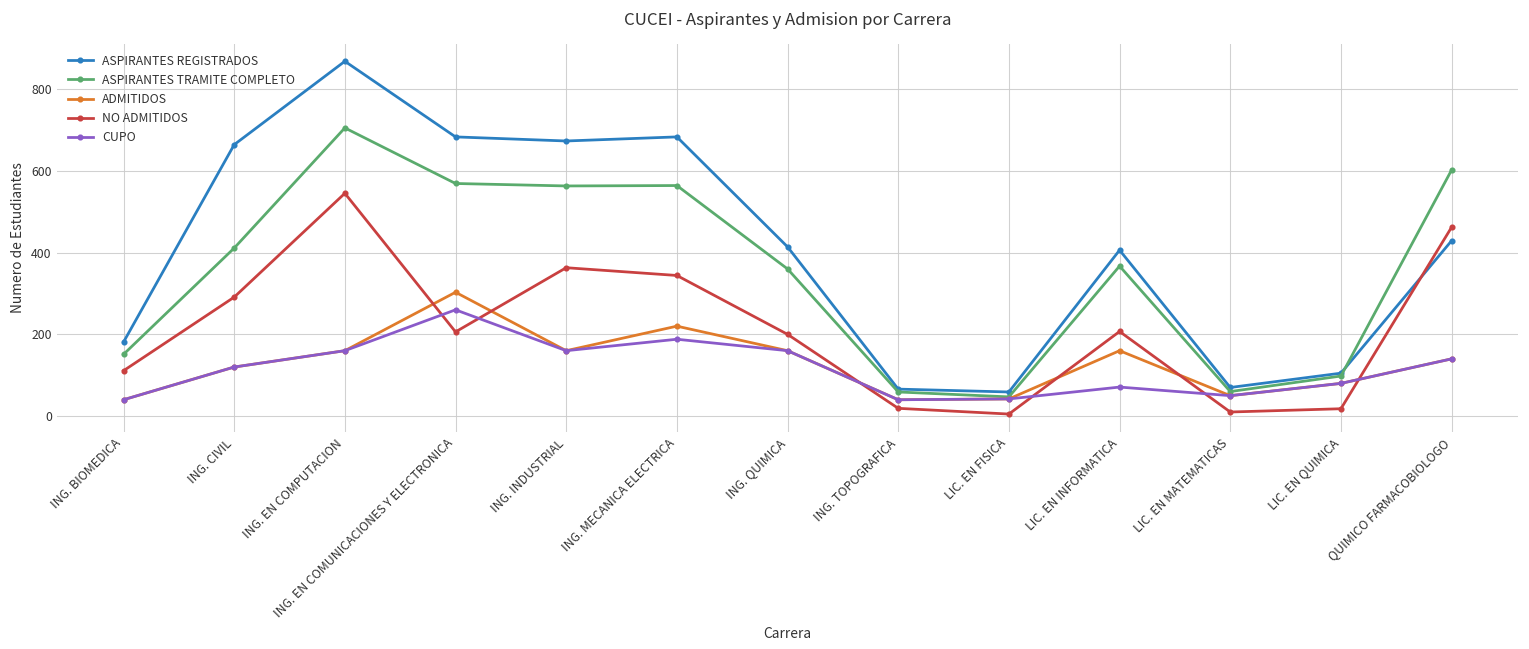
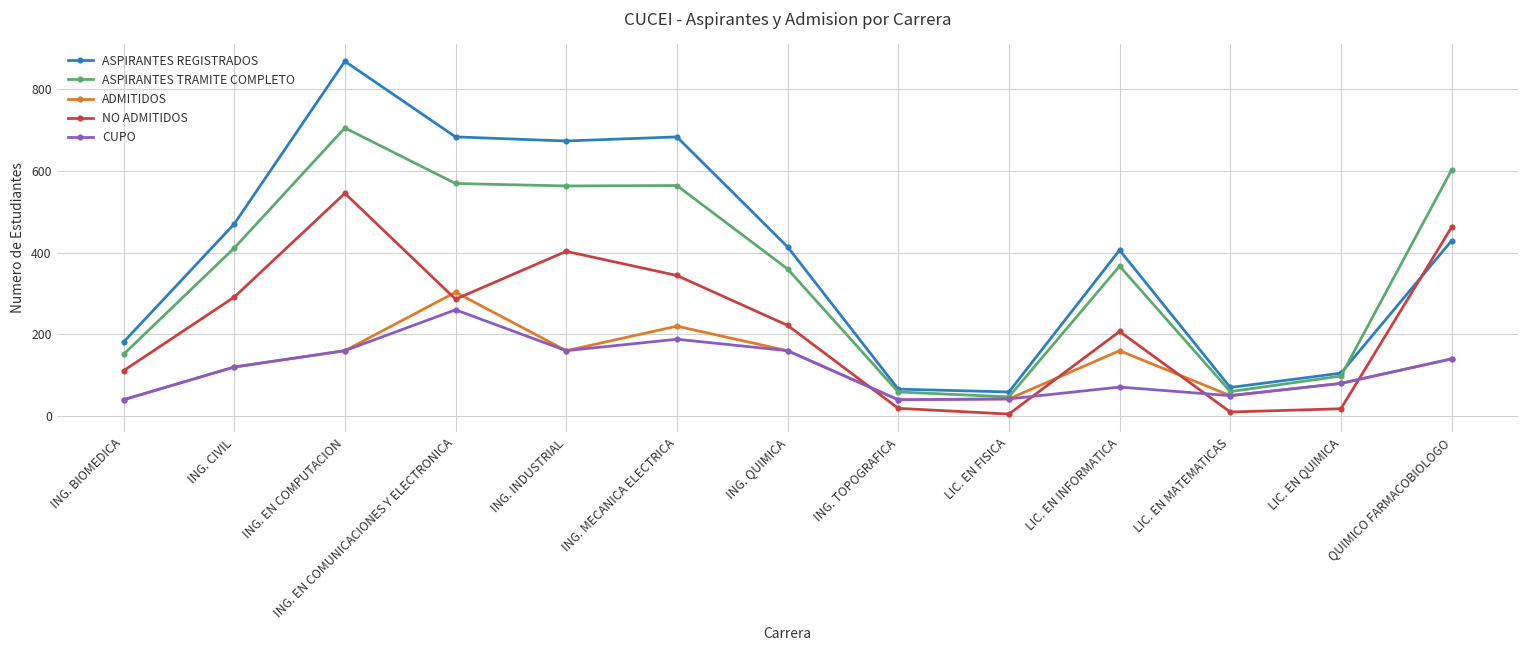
  {
    "ASPIRANTES REGISTRADOS": {
      "ING. BIOMEDICA": 180,
-     "ING. CIVIL": 660,
+     "ING. CIVIL": 470,
      "ING. EN COMPUTACION": 870,
      "ING. EN COMUNICACIONES Y ELECTRONICA": 680,
      "ING. INDUSTRIAL": 670,
      "ING. MECANICA ELECTRICA": 680,
      "ING. QUIMICA": 410,
      "ING. TOPOGRAFICA": 70,
      "LIC. EN FISICA": 60,
      "LIC. EN INFORMATICA": 410,
      "LIC. EN MATEMATICAS": 70,
      "LIC. EN QUIMICA": 110,
      "QUIMICO FARMACOBIOLOGO": 430
    },
    "ASPIRANTES TRAMITE COMPLETO": {
      "ING. BIOMEDICA": 150,
      "ING. CIVIL": 410,
      "ING. EN COMPUTACION": 710,
      "ING. EN COMUNICACIONES Y ELECTRONICA": 570,
      "ING. INDUSTRIAL": 560,
      "ING. MECANICA ELECTRICA": 560,
      "ING. QUIMICA": 360,
      "ING. TOPOGRAFICA": 60,
      "LIC. EN INFORMATICA": 370,
      "LIC. EN MATEMATICAS": 60,
      "LIC. EN QUIMICA": 100,
      "QUIMICO FARMACOBIOLOGO": 600
    },
    "ADMITIDOS": {
      "ING. EN COMUNICACIONES Y ELECTRONICA": 300,
      "ING. MECANICA ELECTRICA": 220,
      "LIC. EN INFORMATICA": 160
    },
    "NO ADMITIDOS": {
      "ING. BIOMEDICA": 110,
      "ING. CIVIL": 290,
      "ING. EN COMPUTACION": 550,
-     "ING. EN COMUNICACIONES Y ELECTRONICA": 210,
-     "ING. INDUSTRIAL": 360,
+     "ING. EN COMUNICACIONES Y ELECTRONICA": 290,
+     "ING. INDUSTRIAL": 400,
      "ING. MECANICA ELECTRICA": 340,
-     "ING. QUIMICA": 200,
+     "ING. QUIMICA": 220,
      "ING. TOPOGRAFICA": 20,
      "LIC. EN FISICA": 10,
      "LIC. EN INFORMATICA": 210,
      "LIC. EN MATEMATICAS": 10,
      "LIC. EN QUIMICA": 20,
      "QUIMICO FARMACOBIOLOGO": 460
    },
    "CUPO": {
      "ING. EN COMUNICACIONES Y ELECTRONICA": 260,
      "ING. MECANICA ELECTRICA": 190,
      "LIC. EN INFORMATICA": 70
    }
  }
